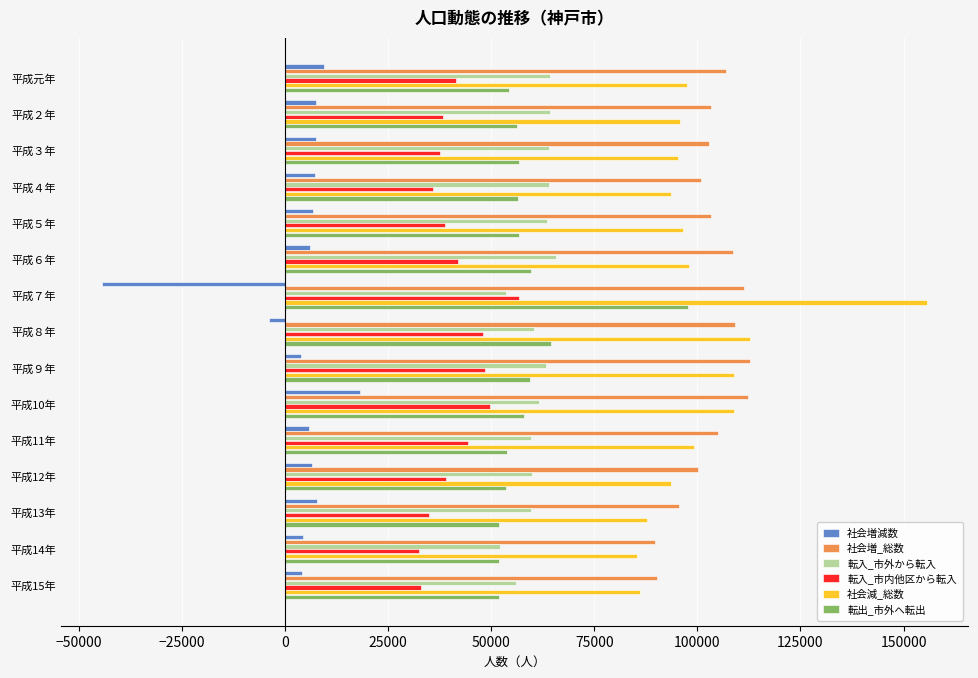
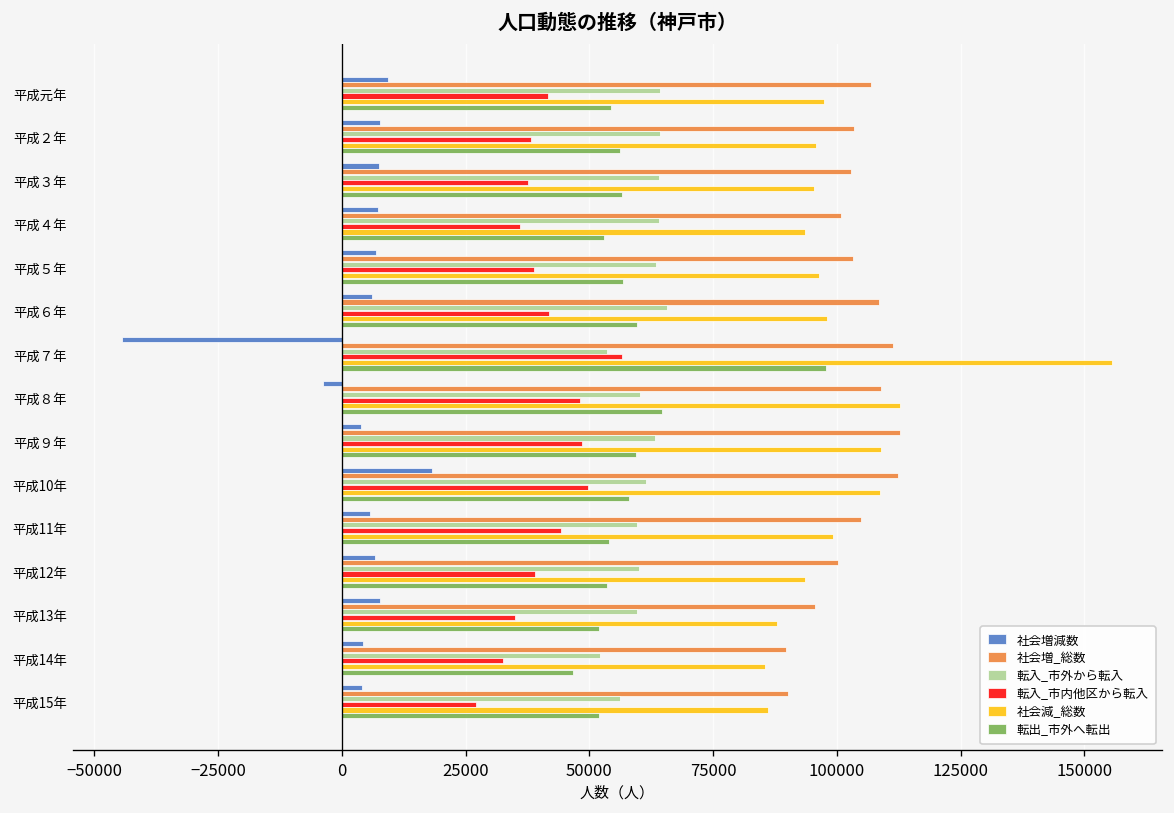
  {
    "社会増減数": {
      "平成元年": 9000,
      "平成２年": 8000,
      "平成３年": 7000,
      "平成４年": 7000,
      "平成５年": 7000,
      "平成６年": 6000,
      "平成７年": -44000,
      "平成８年": -4000,
      "平成９年": 4000,
      "平成10年": 18000,
      "平成11年": 6000,
      "平成12年": 7000,
      "平成13年": 8000,
      "平成14年": 4000,
      "平成15年": 4000
    },
    "社会増_総数": {
      "平成元年": 107000,
      "平成２年": 103000,
      "平成３年": 103000,
      "平成４年": 101000,
      "平成５年": 103000,
      "平成６年": 109000,
      "平成７年": 111000,
      "平成８年": 109000,
      "平成９年": 113000,
      "平成10年": 112000,
      "平成11年": 105000,
      "平成12年": 100000,
      "平成13年": 96000,
      "平成14年": 90000,
      "平成15年": 90000
    },
    "転入_市外から転入": {
      "平成元年": 64000,
      "平成２年": 64000,
      "平成３年": 64000,
      "平成４年": 64000,
      "平成５年": 63000,
      "平成６年": 66000,
      "平成７年": 54000,
      "平成８年": 60000,
      "平成９年": 63000,
      "平成10年": 62000,
      "平成11年": 60000,
      "平成12年": 60000,
      "平成13年": 60000,
      "平成14年": 52000,
      "平成15年": 56000
    },
    "転入_市内他区から転入": {
      "平成元年": 42000,
      "平成２年": 38000,
      "平成３年": 38000,
      "平成４年": 36000,
      "平成５年": 39000,
      "平成６年": 42000,
      "平成７年": 57000,
      "平成８年": 48000,
      "平成９年": 48000,
      "平成10年": 50000,
      "平成11年": 44000,
      "平成12年": 39000,
      "平成13年": 35000,
      "平成14年": 33000,
-     "平成15年": 33000
+     "平成15年": 27000
    },
    "社会減_総数": {
      "平成元年": 97000,
      "平成２年": 96000,
      "平成３年": 95000,
      "平成４年": 94000,
      "平成５年": 96000,
      "平成６年": 98000,
      "平成７年": 156000,
      "平成８年": 113000,
      "平成９年": 109000,
      "平成10年": 109000,
      "平成11年": 99000,
      "平成12年": 94000,
      "平成13年": 88000,
      "平成14年": 85000,
      "平成15年": 86000
    },
    "転出_市外へ転出": {
      "平成元年": 54000,
      "平成２年": 56000,
      "平成３年": 57000,
-     "平成４年": 57000,
+     "平成４年": 53000,
      "平成５年": 57000,
      "平成６年": 60000,
      "平成７年": 98000,
      "平成８年": 65000,
      "平成９年": 59000,
      "平成10年": 58000,
      "平成11年": 54000,
      "平成12年": 54000,
      "平成13年": 52000,
-     "平成14年": 52000,
+     "平成14年": 47000,
      "平成15年": 52000
    }
  }
